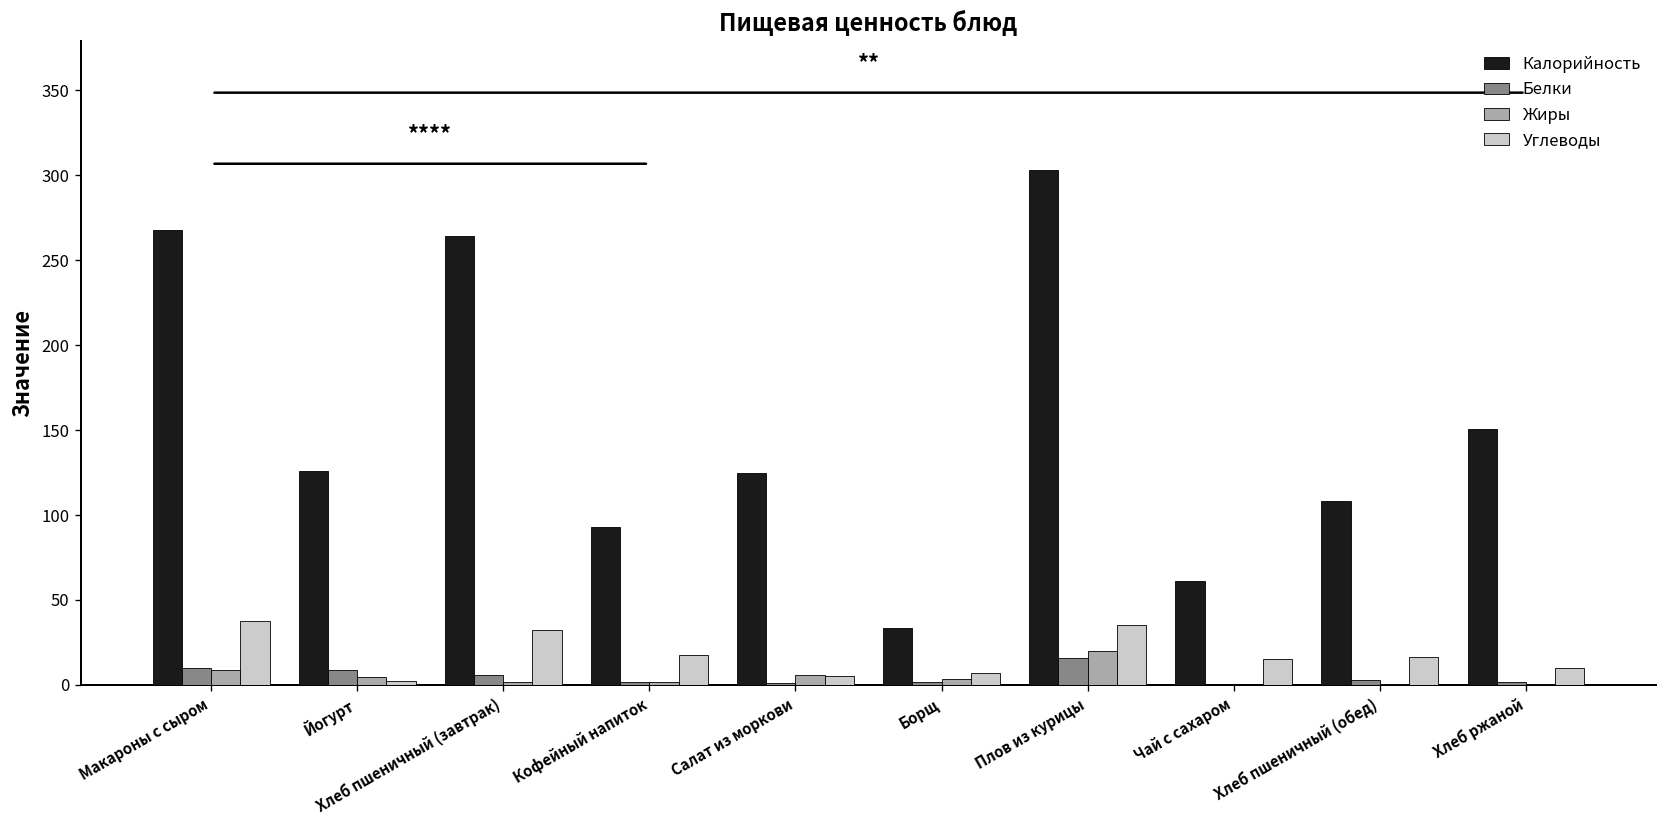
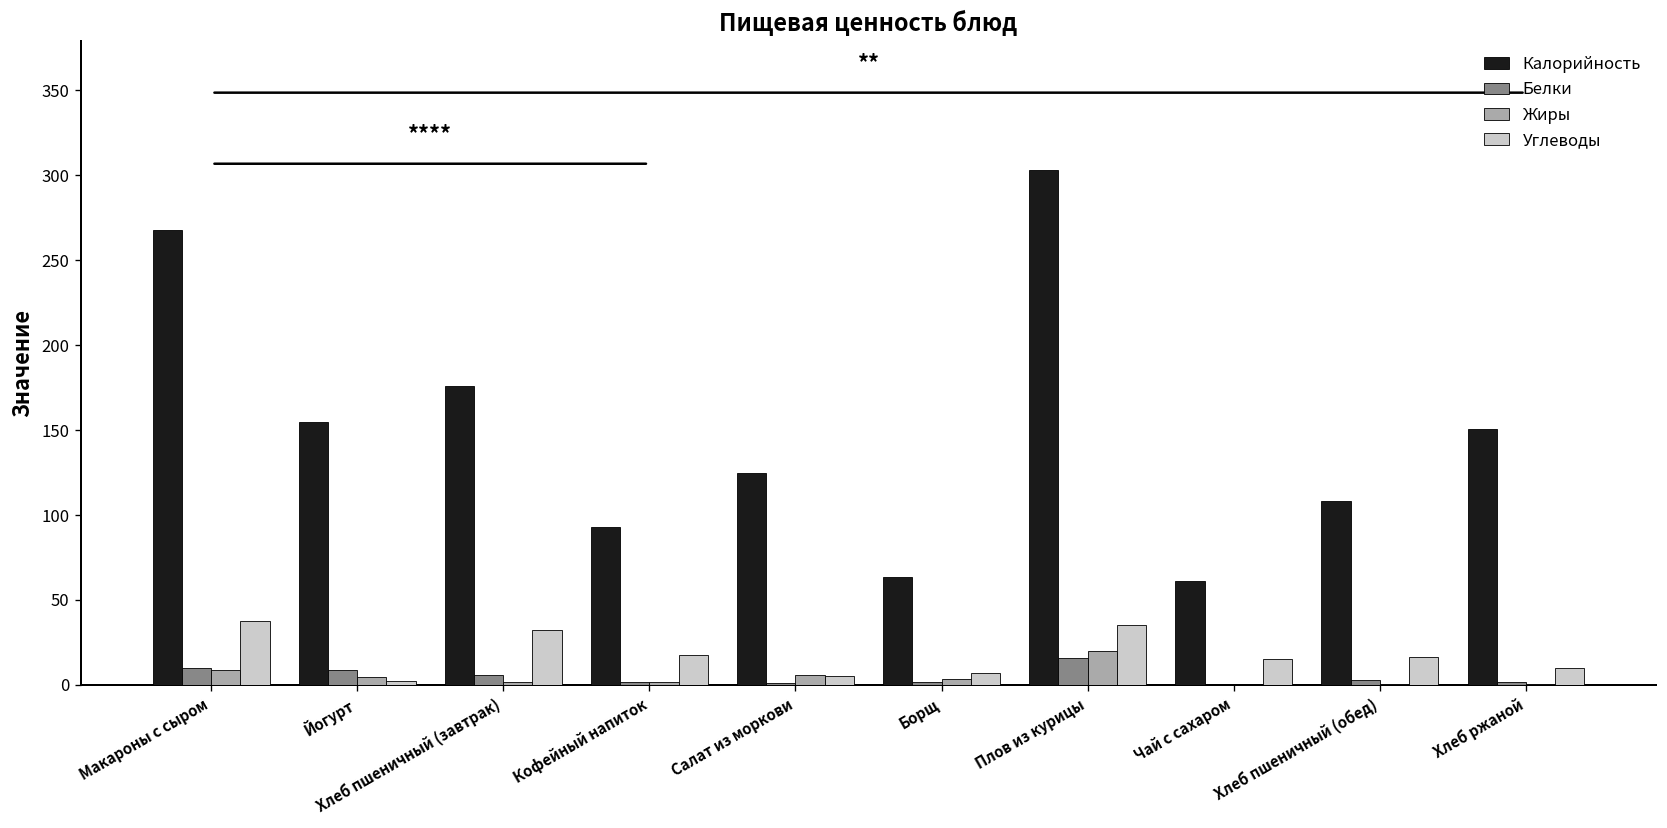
  {
    "Калорийность": {
      "Макароны с сыром": 268,
-     "Йогурт": 126,
-     "Хлеб пшеничный (завтрак)": 264,
+     "Йогурт": 155,
+     "Хлеб пшеничный (завтрак)": 176,
      "Кофейный напиток": 93,
      "Салат из моркови": 125,
-     "Борщ": 34,
+     "Борщ": 64,
      "Плов из курицы": 303,
      "Чай с сахаром": 61,
      "Хлеб пшеничный (обед)": 108,
      "Хлеб ржаной": 150
    }
  }
